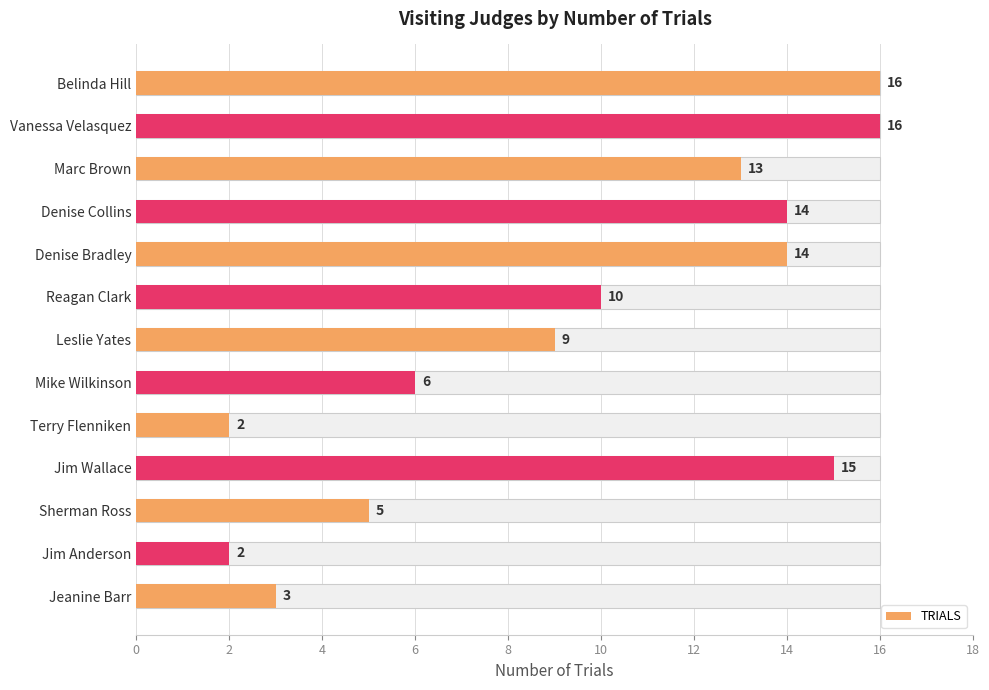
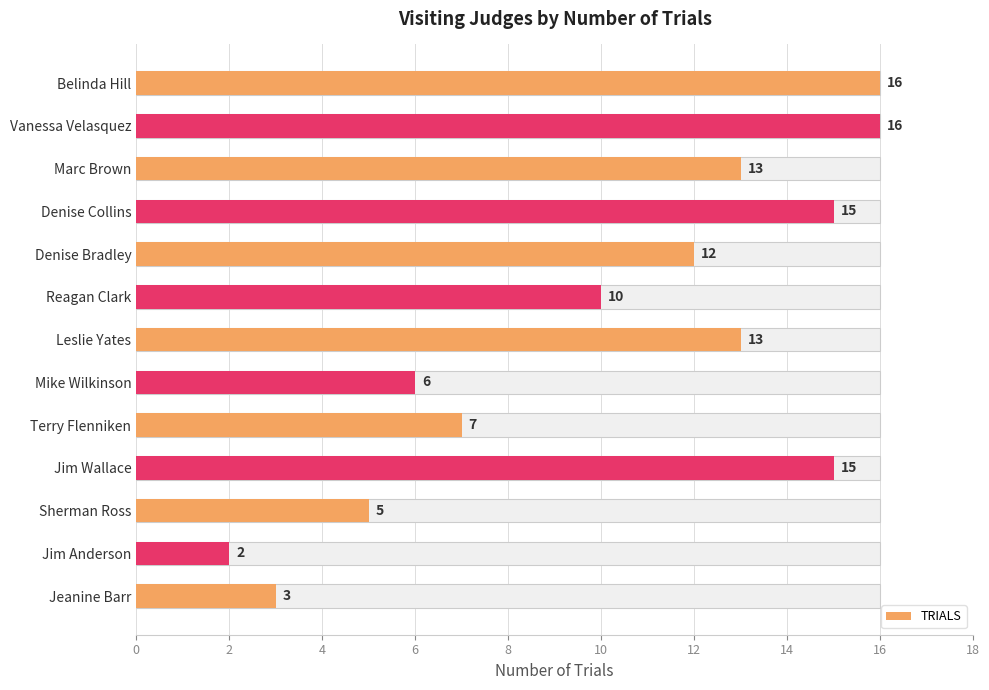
  {
    "TRIALS": {
      "Belinda Hill": 16,
      "Vanessa Velasquez": 16,
-     "Denise Collins": 14,
-     "Denise Bradley": 14,
-     "Leslie Yates": 9,
-     "Terry Flenniken": 2
+     "Denise Collins": 15,
+     "Denise Bradley": 12,
+     "Leslie Yates": 13,
+     "Terry Flenniken": 7
    }
  }
